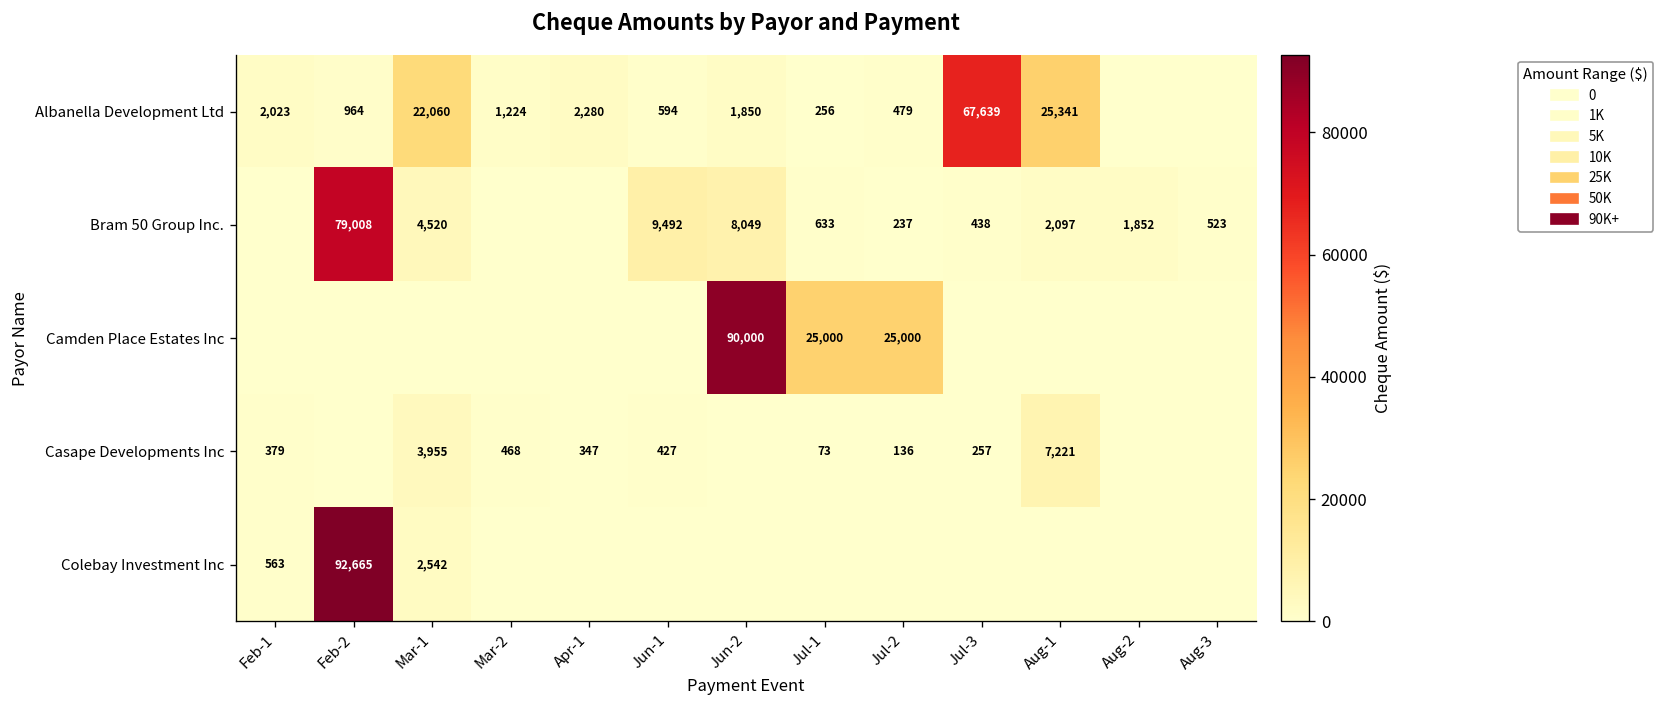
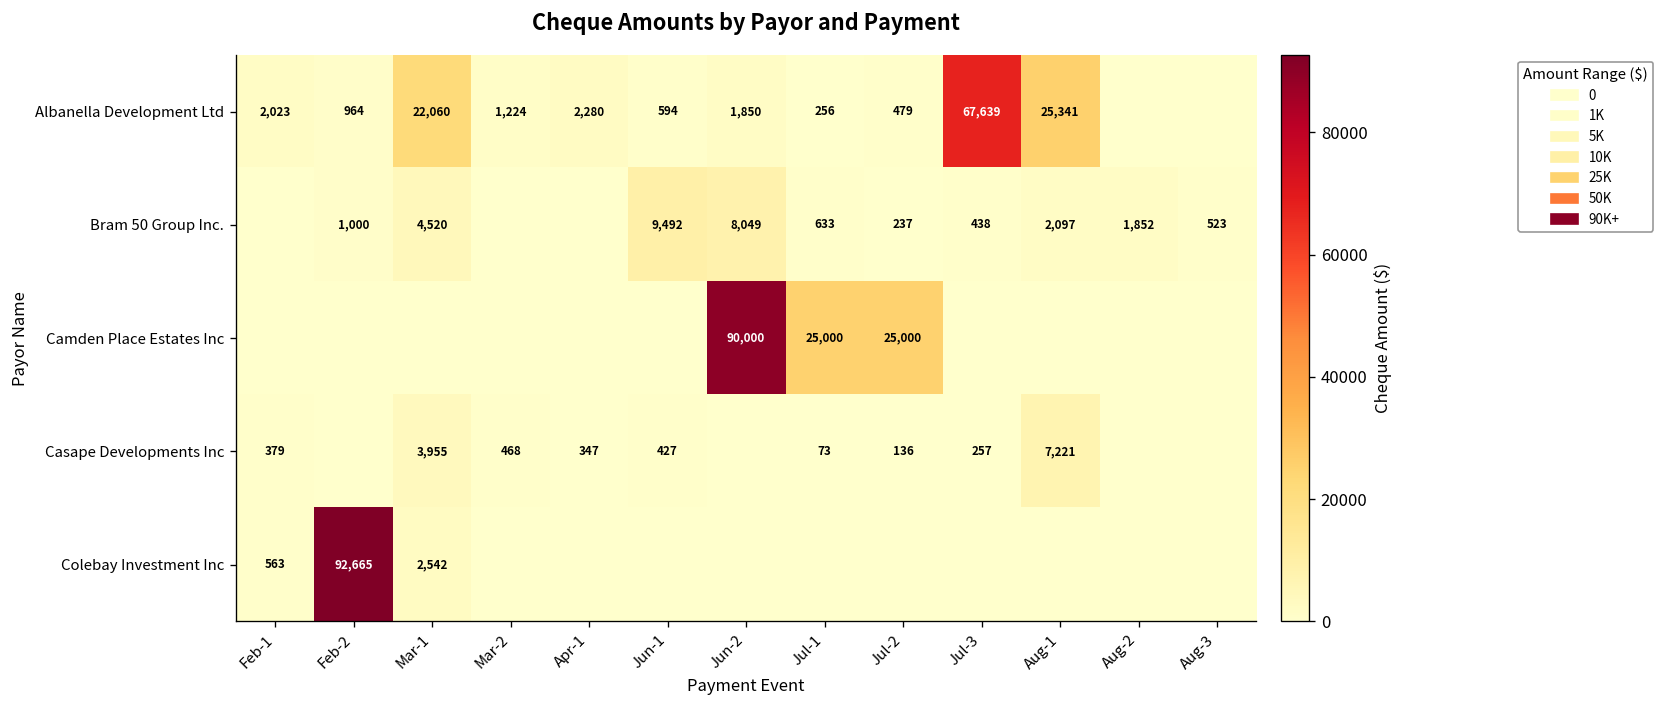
  {
    "Albanella Development Ltd": {
      "Feb-1": "2,023",
      "Feb-2": "964",
      "Mar-1": "22,060",
      "Mar-2": "1,224",
      "Apr-1": "2,280",
      "Jun-1": "594",
      "Jun-2": "1,850",
      "Jul-1": "256",
      "Jul-2": "479",
      "Jul-3": "67,639",
      "Aug-1": "25,341"
    },
    "Bram 50 Group Inc.": {
-     "Feb-2": "79,008",
+     "Feb-2": "1,000",
      "Mar-1": "4,520",
      "Jun-1": "9,492",
      "Jun-2": "8,049",
      "Jul-1": "633",
      "Jul-2": "237",
      "Jul-3": "438",
      "Aug-1": "2,097",
      "Aug-2": "1,852",
      "Aug-3": "523"
    },
    "Camden Place Estates Inc": {
      "Jun-2": "90,000",
      "Jul-1": "25,000",
      "Jul-2": "25,000"
    },
    "Casape Developments Inc": {
      "Feb-1": "379",
      "Mar-1": "3,955",
      "Mar-2": "468",
      "Apr-1": "347",
      "Jun-1": "427",
      "Jul-1": "73",
      "Jul-2": "136",
      "Jul-3": "257",
      "Aug-1": "7,221"
    },
    "Colebay Investment Inc": {
      "Feb-1": "563",
      "Feb-2": "92,665",
      "Mar-1": "2,542"
    }
  }
